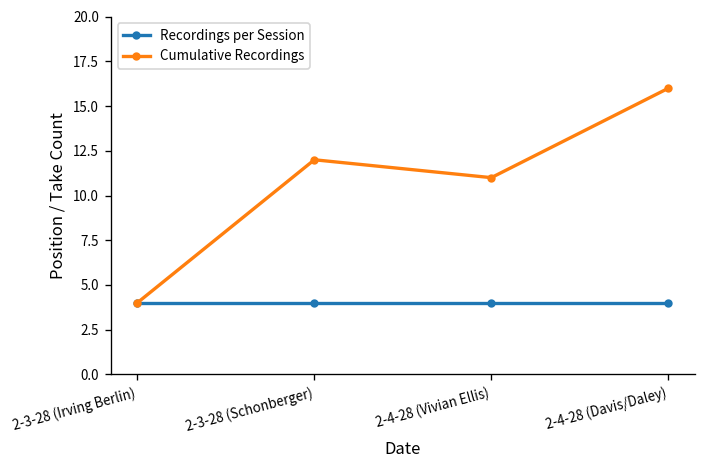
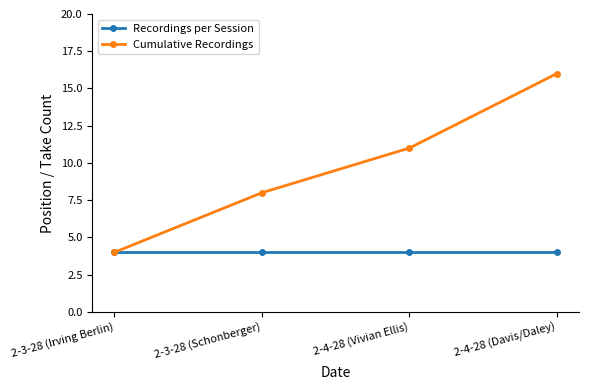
  {
    "Recordings per Session": {
      "2-3-28 (Schonberger)": 4,
      "2-4-28 (Vivian Ellis)": 4,
      "2-4-28 (Davis/Daley)": 4
    },
    "Cumulative Recordings": {
-     "2-3-28 (Schonberger)": 12,
+     "2-3-28 (Schonberger)": 8,
      "2-4-28 (Vivian Ellis)": 11,
      "2-4-28 (Davis/Daley)": 16
    }
  }
